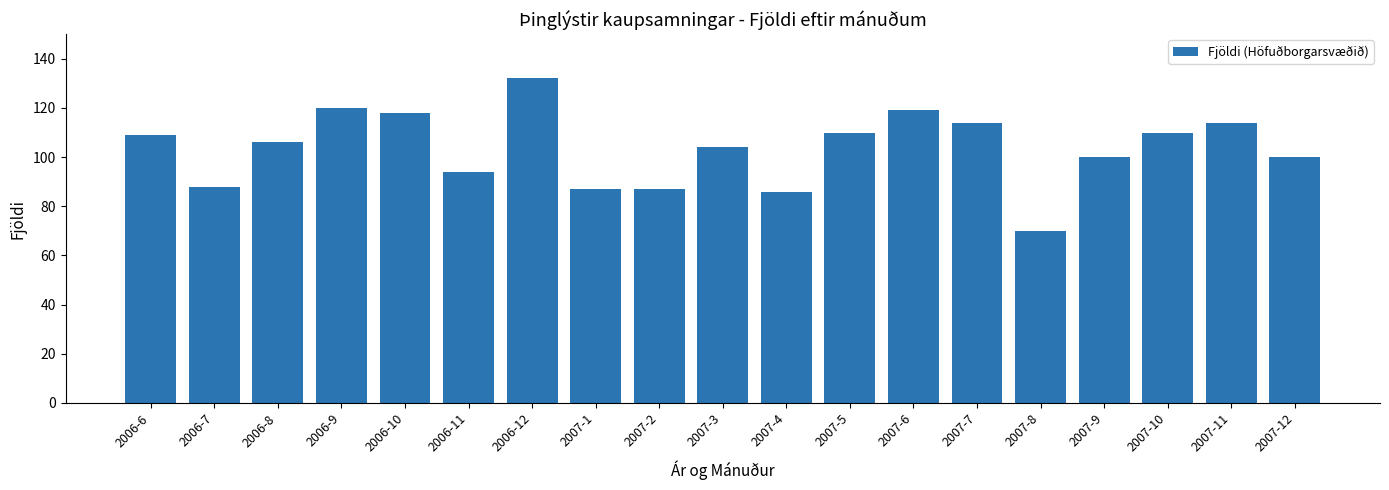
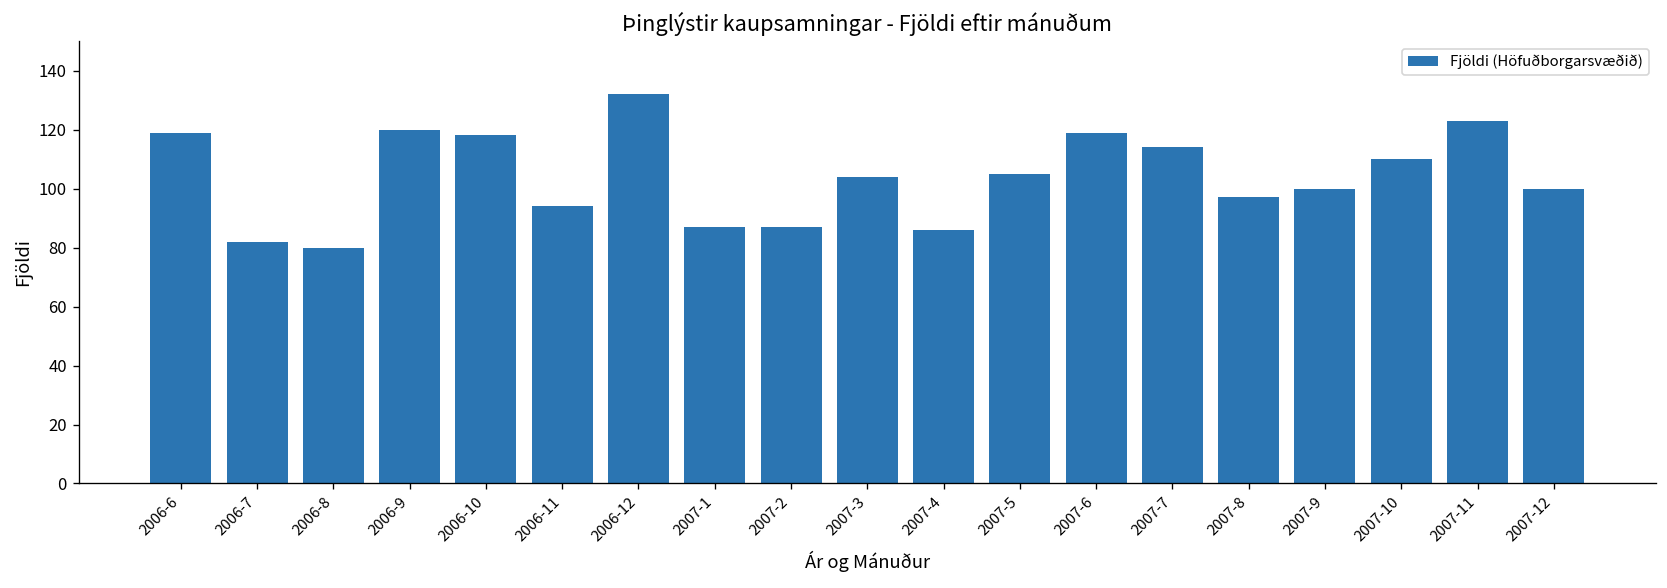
  {
-   "2006-6": 109,
-   "2006-7": 88,
-   "2006-8": 106,
+   "2006-6": 119,
+   "2006-7": 82,
+   "2006-8": 80,
    "2006-9": 120,
    "2006-10": 118,
    "2006-11": 94,
    "2006-12": 132,
    "2007-1": 87,
    "2007-2": 87,
    "2007-3": 104,
    "2007-4": 86,
-   "2007-5": 110,
+   "2007-5": 105,
    "2007-6": 119,
    "2007-7": 114,
-   "2007-8": 70,
+   "2007-8": 97,
    "2007-9": 100,
    "2007-10": 110,
-   "2007-11": 114,
+   "2007-11": 123,
    "2007-12": 100
  }
